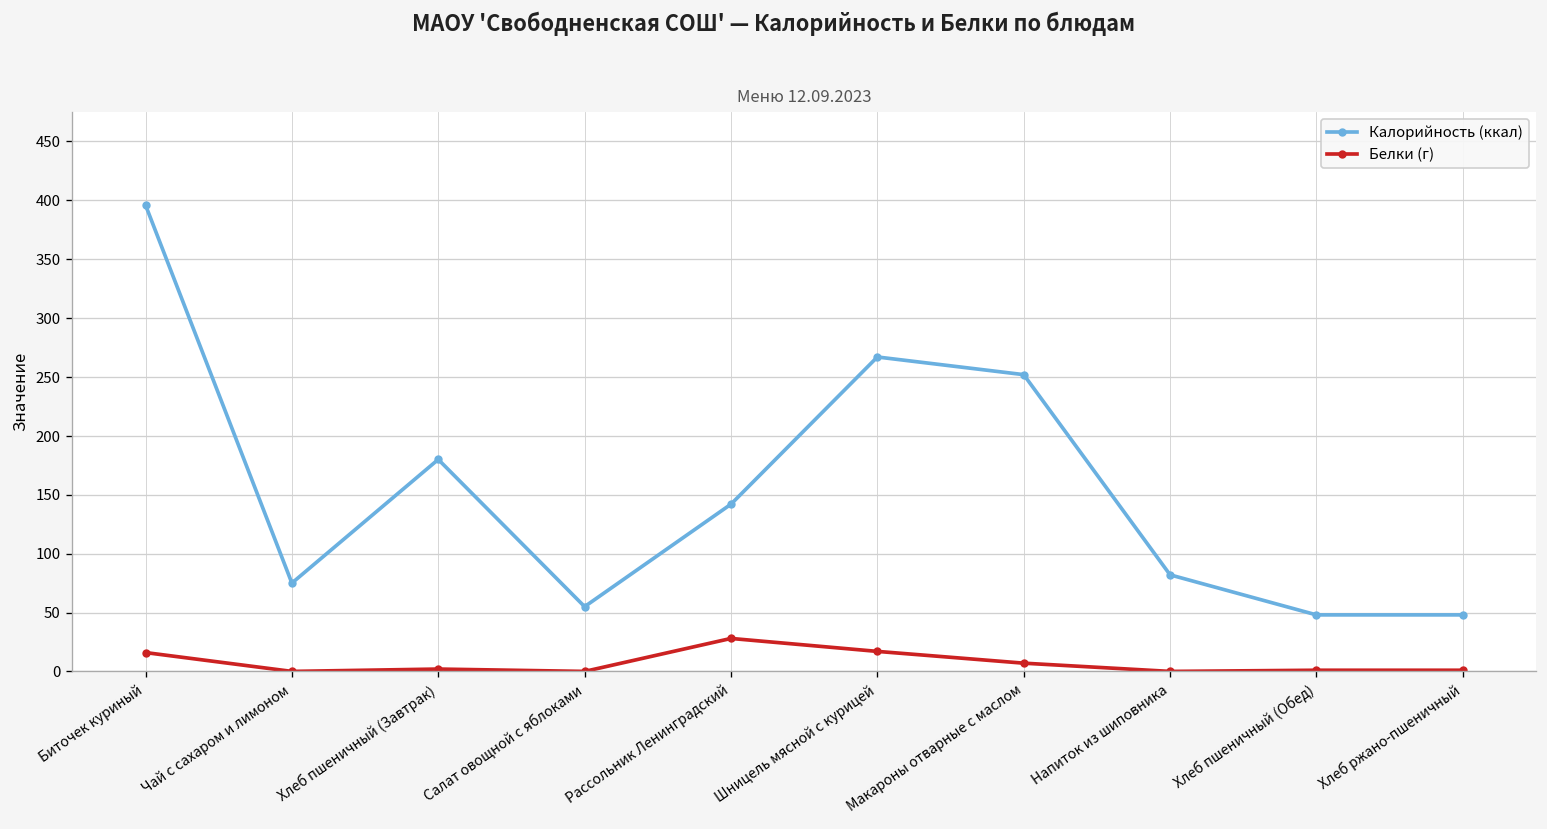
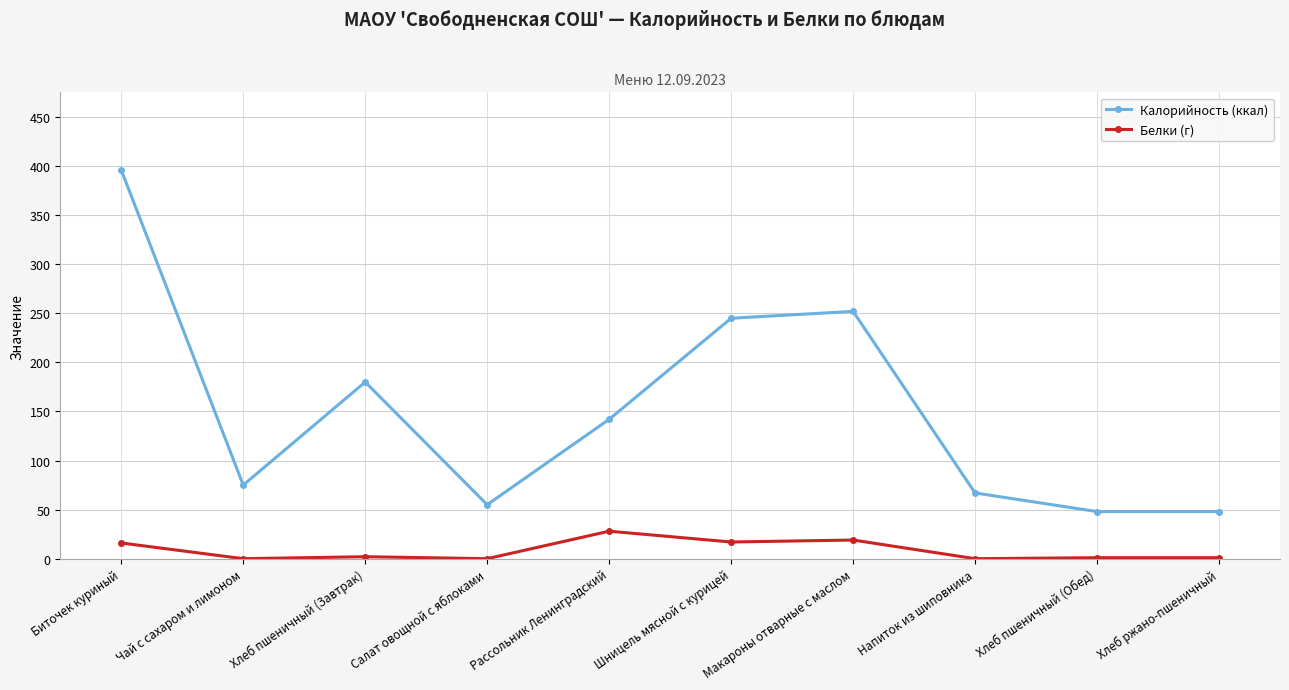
  {
    "Калорийность (ккал)": {
      "Биточек куриный": 400,
      "Чай с сахаром и лимоном": 80,
      "Хлеб пшеничный (Завтрак)": 180,
      "Салат овощной с яблоками": 60,
      "Рассольник Ленинградский": 140,
-     "Шницель мясной с курицей": 270,
+     "Шницель мясной с курицей": 250,
      "Макароны отварные с маслом": 250,
-     "Напиток из шиповника": 80,
+     "Напиток из шиповника": 70,
      "Хлеб пшеничный (Обед)": 50,
      "Хлеб ржано-пшеничный": 50
    },
    "Белки (г)": {
      "Биточек куриный": 20,
      "Чай с сахаром и лимоном": 0,
      "Хлеб пшеничный (Завтрак)": 0,
      "Салат овощной с яблоками": 0,
      "Рассольник Ленинградский": 30,
      "Шницель мясной с курицей": 20,
-     "Макароны отварные с маслом": 10,
+     "Макароны отварные с маслом": 20,
      "Напиток из шиповника": 0,
      "Хлеб пшеничный (Обед)": 0,
      "Хлеб ржано-пшеничный": 0
    }
  }
